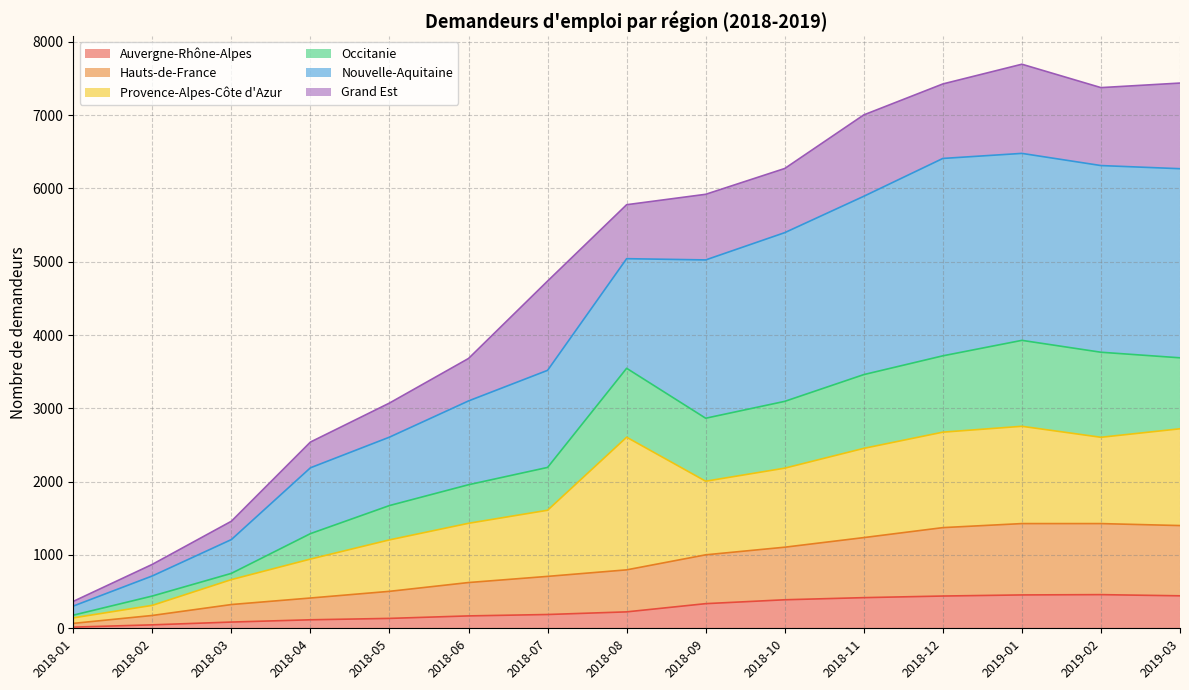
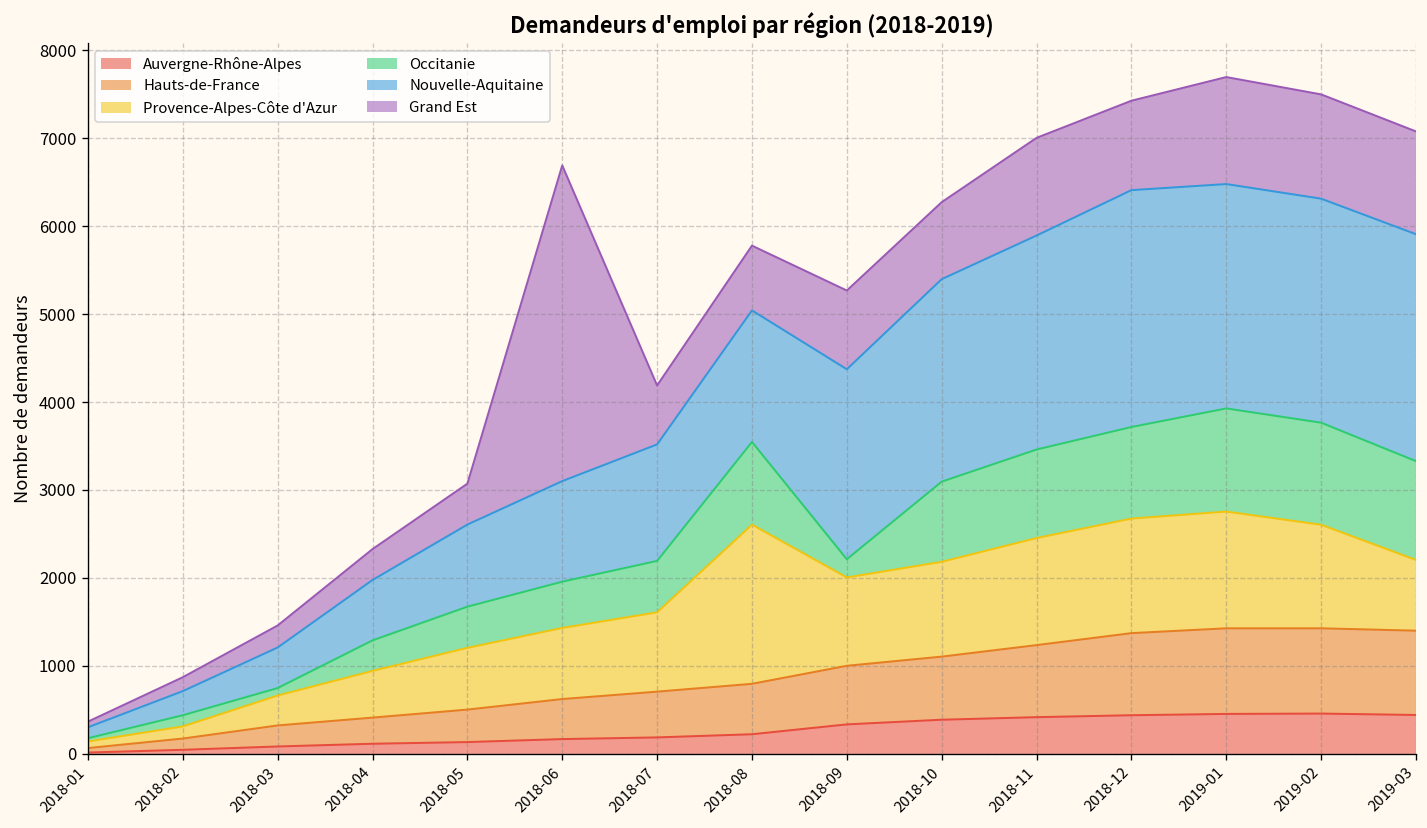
  {
    "Provence-Alpes-Côte d'Azur": {
      "2018-01": 100,
      "2018-02": 100,
      "2018-03": 300,
      "2018-04": 500,
      "2018-05": 700,
      "2018-06": 800,
      "2018-07": 900,
      "2018-08": 1800,
      "2018-09": 1000,
      "2018-10": 1100,
      "2018-11": 1200,
      "2018-12": 1300,
      "2019-01": 1300,
      "2019-02": 1200,
-     "2019-03": 1300
+     "2019-03": 800
    },
    "Occitanie": {
      "2018-01": 0,
      "2018-02": 100,
      "2018-03": 100,
      "2018-04": 300,
      "2018-05": 500,
      "2018-06": 500,
      "2018-07": 600,
      "2018-08": 900,
-     "2018-09": 900,
+     "2018-09": 200,
      "2018-10": 900,
      "2018-11": 1000,
      "2018-12": 1000,
      "2019-01": 1200,
      "2019-02": 1200,
-     "2019-03": 1000
+     "2019-03": 1100
    },
    "Nouvelle-Aquitaine": {
      "2018-01": 100,
      "2018-02": 300,
      "2018-03": 500,
-     "2018-04": 900,
+     "2018-04": 700,
      "2018-05": 900,
      "2018-06": 1100,
      "2018-07": 1300,
      "2018-08": 1500,
      "2018-09": 2200,
      "2018-10": 2300,
      "2018-11": 2400,
      "2018-12": 2700,
      "2019-01": 2600,
      "2019-02": 2500,
      "2019-03": 2600
    },
    "Grand Est": {
      "2018-01": 100,
      "2018-02": 200,
      "2018-03": 300,
      "2018-04": 400,
      "2018-05": 500,
-     "2018-06": 600,
-     "2018-07": 1200,
+     "2018-06": 3600,
+     "2018-07": 700,
      "2018-08": 700,
      "2018-09": 900,
      "2018-10": 900,
      "2018-11": 1100,
      "2018-12": 1000,
      "2019-01": 1200,
-     "2019-02": 1100,
+     "2019-02": 1200,
      "2019-03": 1200
    }
  }
